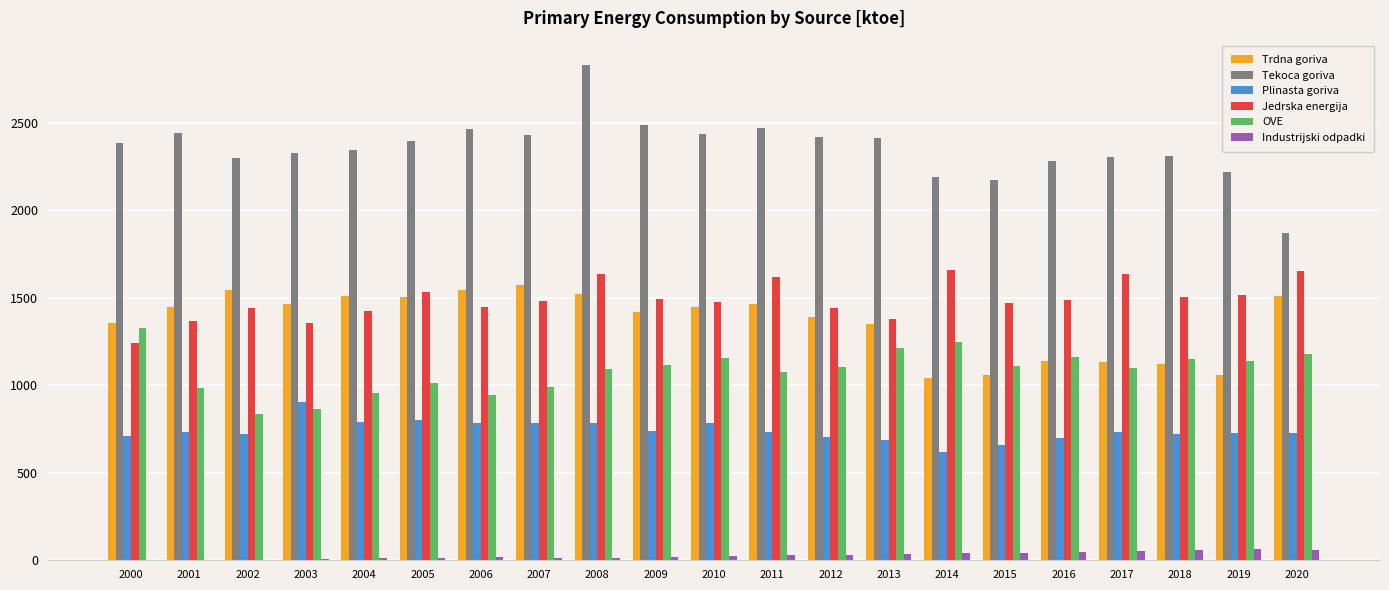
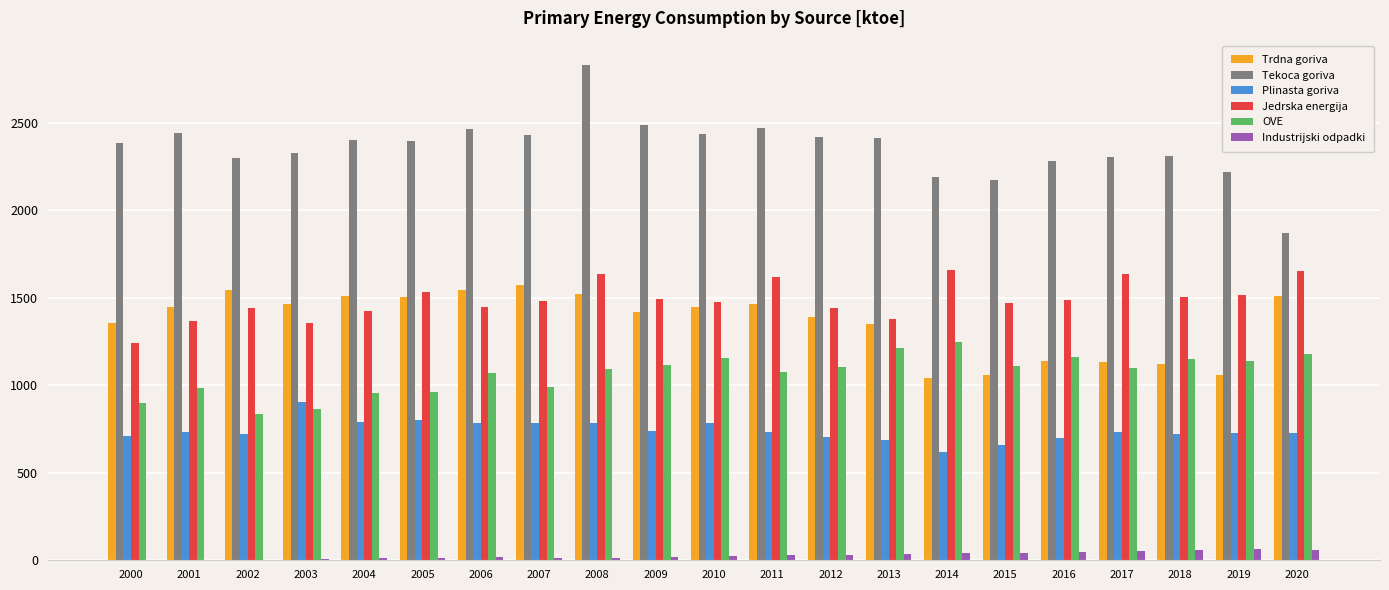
  {
    "Trdna goriva": {
      "2000": 1360,
      "2001": 1450,
      "2002": 1550,
      "2003": 1460,
      "2004": 1510,
      "2005": 1510,
      "2006": 1550,
      "2007": 1580,
      "2008": 1520,
      "2009": 1420,
      "2010": 1450,
      "2011": 1470,
      "2012": 1390,
      "2013": 1350,
      "2014": 1040,
      "2015": 1060,
      "2016": 1140,
      "2017": 1130,
      "2018": 1120,
      "2019": 1060,
      "2020": 1510
    },
    "Tekoca goriva": {
      "2000": 2390,
      "2001": 2440,
      "2002": 2300,
      "2003": 2320,
-     "2004": 2350,
+     "2004": 2400,
      "2005": 2400,
      "2006": 2460,
      "2007": 2430,
      "2008": 2830,
      "2009": 2490,
      "2010": 2440,
      "2011": 2470,
      "2012": 2420,
      "2013": 2410,
      "2014": 2190,
      "2015": 2170,
      "2016": 2280,
      "2017": 2300,
      "2018": 2310,
      "2019": 2220,
      "2020": 1870
    },
    "Plinasta goriva": {
      "2000": 710,
      "2001": 740,
      "2002": 720,
      "2003": 900,
      "2004": 790,
      "2005": 800,
      "2006": 790,
      "2007": 780,
      "2008": 780,
      "2009": 740,
      "2010": 780,
      "2011": 730,
      "2012": 710,
      "2013": 690,
      "2014": 620,
      "2015": 660,
      "2016": 700,
      "2017": 730,
      "2018": 720,
      "2019": 730,
      "2020": 730
    },
    "Jedrska energija": {
      "2000": 1240,
      "2001": 1370,
      "2002": 1440,
      "2003": 1360,
      "2004": 1420,
      "2005": 1530,
      "2006": 1450,
      "2007": 1480,
      "2008": 1630,
      "2009": 1500,
      "2010": 1470,
      "2011": 1620,
      "2012": 1440,
      "2013": 1380,
      "2014": 1660,
      "2015": 1470,
      "2016": 1490,
      "2017": 1640,
      "2018": 1510,
      "2019": 1520,
      "2020": 1660
    },
    "OVE": {
-     "2000": 1330,
+     "2000": 900,
      "2001": 980,
      "2002": 840,
      "2003": 870,
      "2004": 960,
-     "2005": 1010,
-     "2006": 940,
+     "2005": 960,
+     "2006": 1070,
      "2007": 990,
      "2008": 1090,
      "2009": 1110,
      "2010": 1160,
      "2011": 1080,
      "2012": 1110,
      "2013": 1210,
      "2014": 1250,
      "2015": 1110,
      "2016": 1160,
      "2017": 1100,
      "2018": 1150,
      "2019": 1140,
      "2020": 1180
    },
    "Industrijski odpadki": {
      "2006": 20,
      "2008": 10,
      "2009": 20,
      "2010": 20,
      "2011": 30,
      "2012": 30,
      "2013": 30,
      "2014": 40,
      "2015": 40,
      "2016": 40,
      "2017": 50,
      "2018": 60,
      "2019": 60,
      "2020": 60
    }
  }
